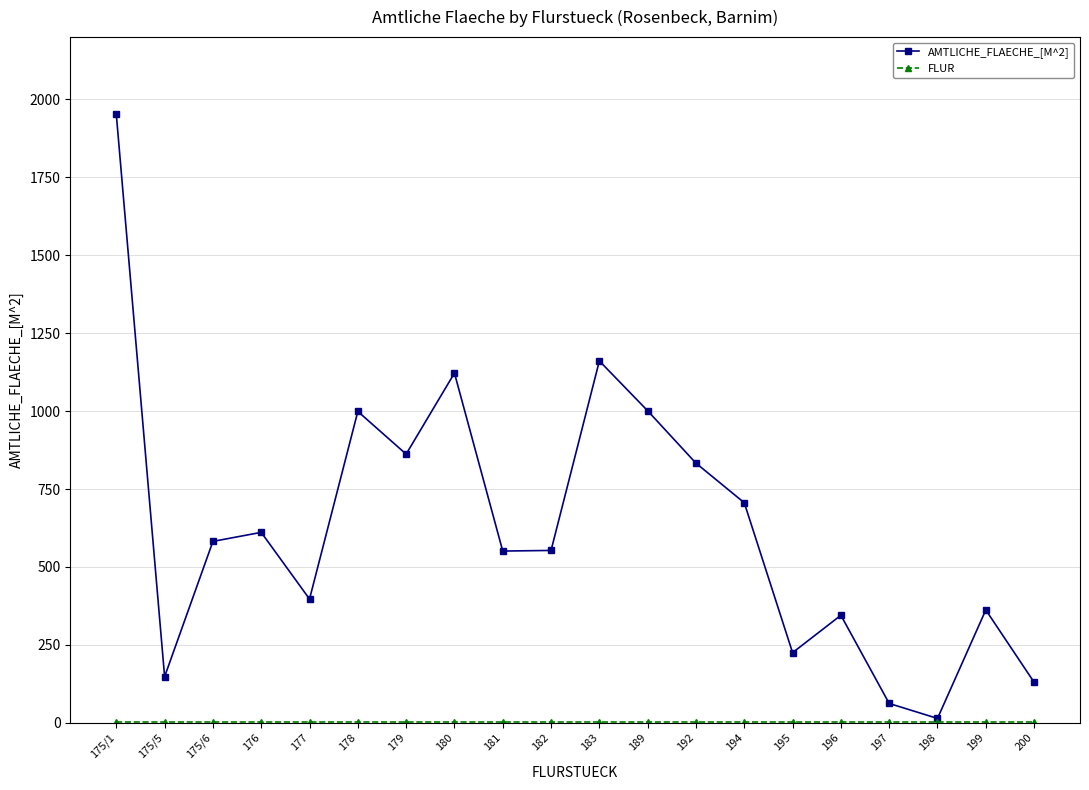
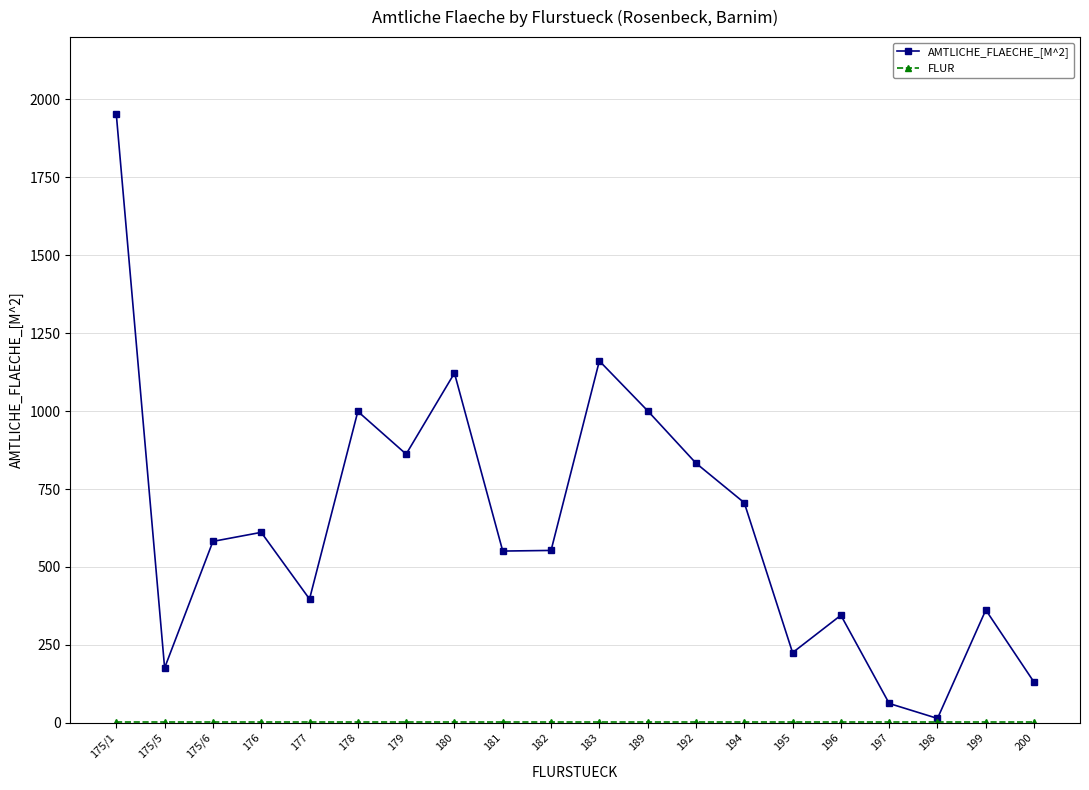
  {
    "AMTLICHE_FLAECHE_[M^2]": {
      "175/1": 1950,
-     "175/5": 150,
+     "175/5": 180,
      "175/6": 580,
      "176": 610,
      "177": 400,
      "178": 1000,
      "179": 860,
      "180": 1120,
      "181": 550,
      "182": 550,
      "183": 1160,
      "189": 1000,
      "192": 830,
      "194": 710,
      "195": 230,
      "196": 350,
      "197": 60,
      "198": 10,
      "199": 360,
      "200": 130
    },
    "FLUR": {
      "175/1": 0,
      "175/5": 0,
      "175/6": 0,
      "176": 0,
      "177": 0,
      "178": 0,
      "179": 0,
      "180": 0,
      "181": 0,
      "182": 0,
      "183": 0,
      "189": 0,
      "192": 0,
      "194": 0,
      "195": 0,
      "196": 0,
      "197": 0,
      "198": 0,
      "199": 0,
      "200": 0
    }
  }
